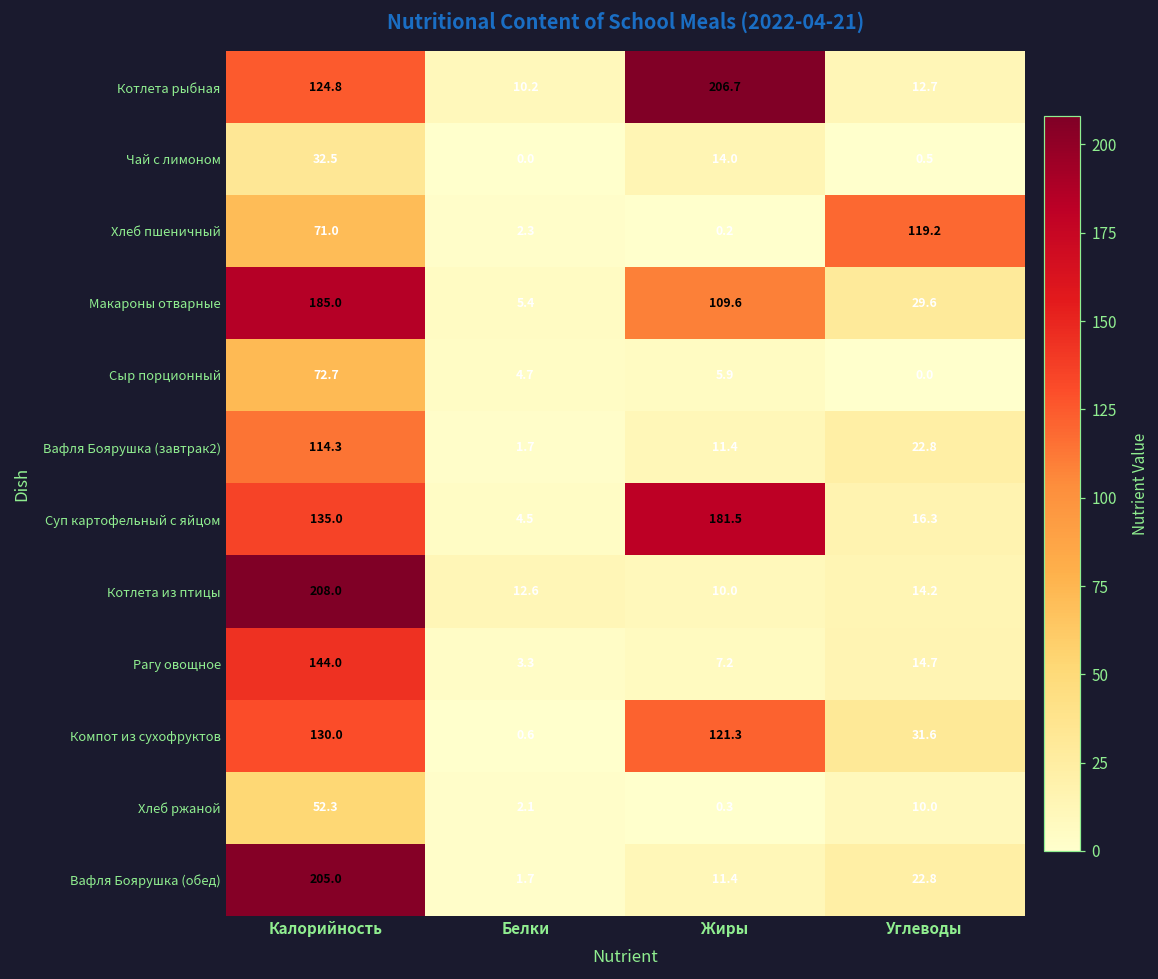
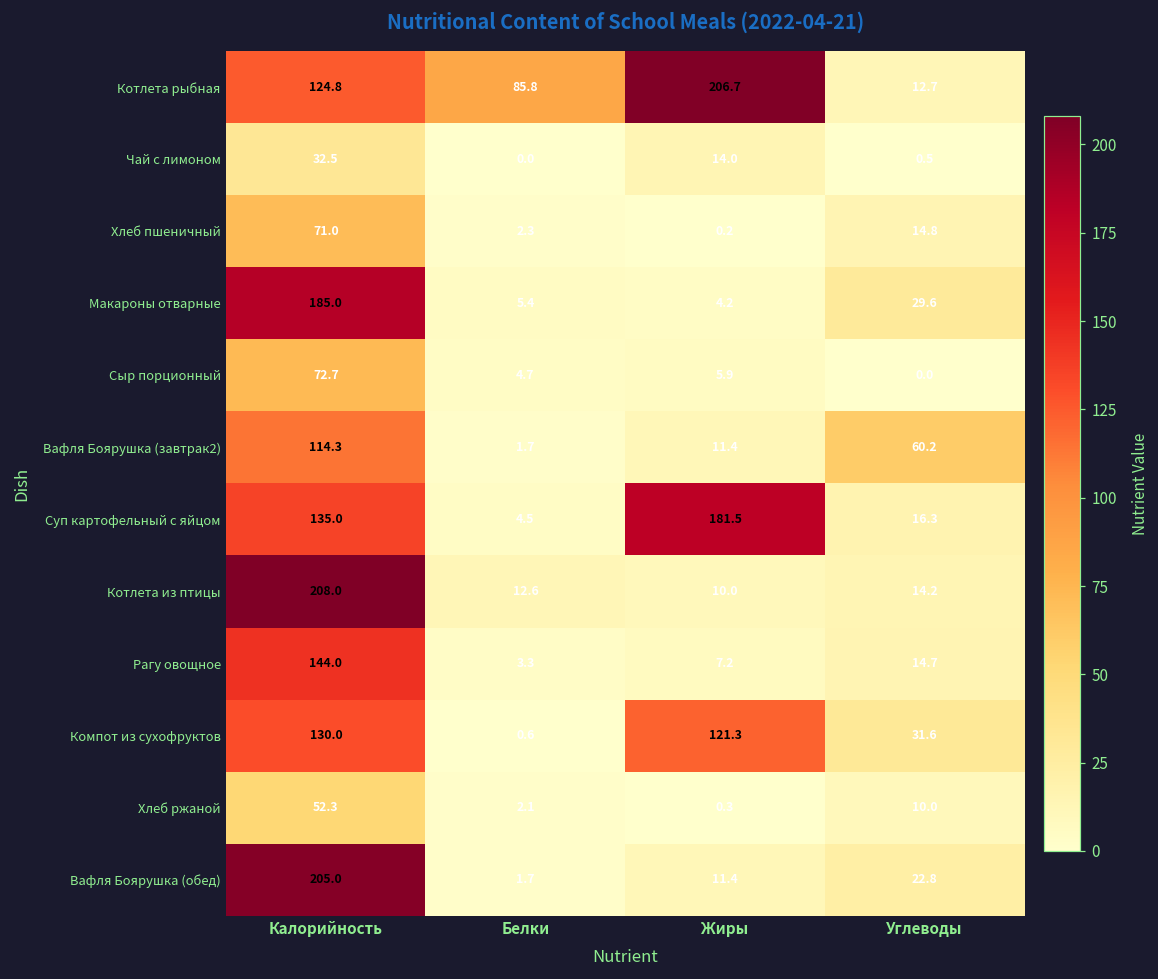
  {
    "Котлета рыбная": {
      "Калорийность": 124.8,
-     "Белки": 10.2,
+     "Белки": 85.8,
      "Жиры": 206.7,
      "Углеводы": 12.7
    },
    "Чай с лимоном": {
      "Калорийность": 32.5,
      "Белки": 0.0,
      "Жиры": 14.0,
      "Углеводы": 0.5
    },
    "Хлеб пшеничный": {
      "Калорийность": 71.0,
      "Белки": 2.3,
      "Жиры": 0.2,
-     "Углеводы": 119.2
+     "Углеводы": 14.8
    },
    "Макароны отварные": {
      "Калорийность": 185.0,
      "Белки": 5.4,
-     "Жиры": 109.6,
+     "Жиры": 4.2,
      "Углеводы": 29.6
    },
    "Сыр порционный": {
      "Калорийность": 72.7,
      "Белки": 4.7,
      "Жиры": 5.9,
      "Углеводы": 0.0
    },
    "Вафля Боярушка (завтрак2)": {
      "Калорийность": 114.3,
      "Белки": 1.7,
      "Жиры": 11.4,
-     "Углеводы": 22.8
+     "Углеводы": 60.2
    },
    "Суп картофельный с яйцом": {
      "Калорийность": 135.0,
      "Белки": 4.5,
      "Жиры": 181.5,
      "Углеводы": 16.3
    },
    "Котлета из птицы": {
      "Калорийность": 208.0,
      "Белки": 12.6,
      "Жиры": 10.0,
      "Углеводы": 14.2
    },
    "Рагу овощное": {
      "Калорийность": 144.0,
      "Белки": 3.3,
      "Жиры": 7.2,
      "Углеводы": 14.7
    },
    "Компот из сухофруктов": {
      "Калорийность": 130.0,
      "Белки": 0.6,
      "Жиры": 121.3,
      "Углеводы": 31.6
    },
    "Хлеб ржаной": {
      "Калорийность": 52.3,
      "Белки": 2.1,
      "Жиры": 0.3,
      "Углеводы": 10.0
    },
    "Вафля Боярушка (обед)": {
      "Калорийность": 205.0,
      "Белки": 1.7,
      "Жиры": 11.4,
      "Углеводы": 22.8
    }
  }
